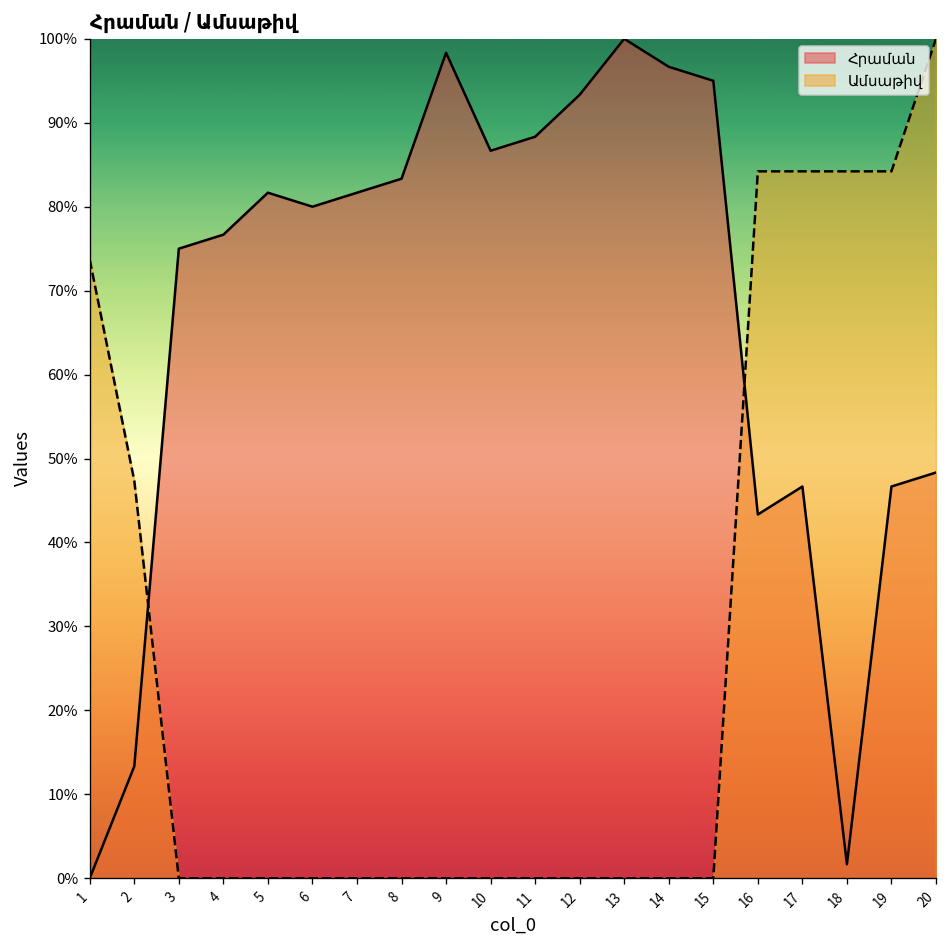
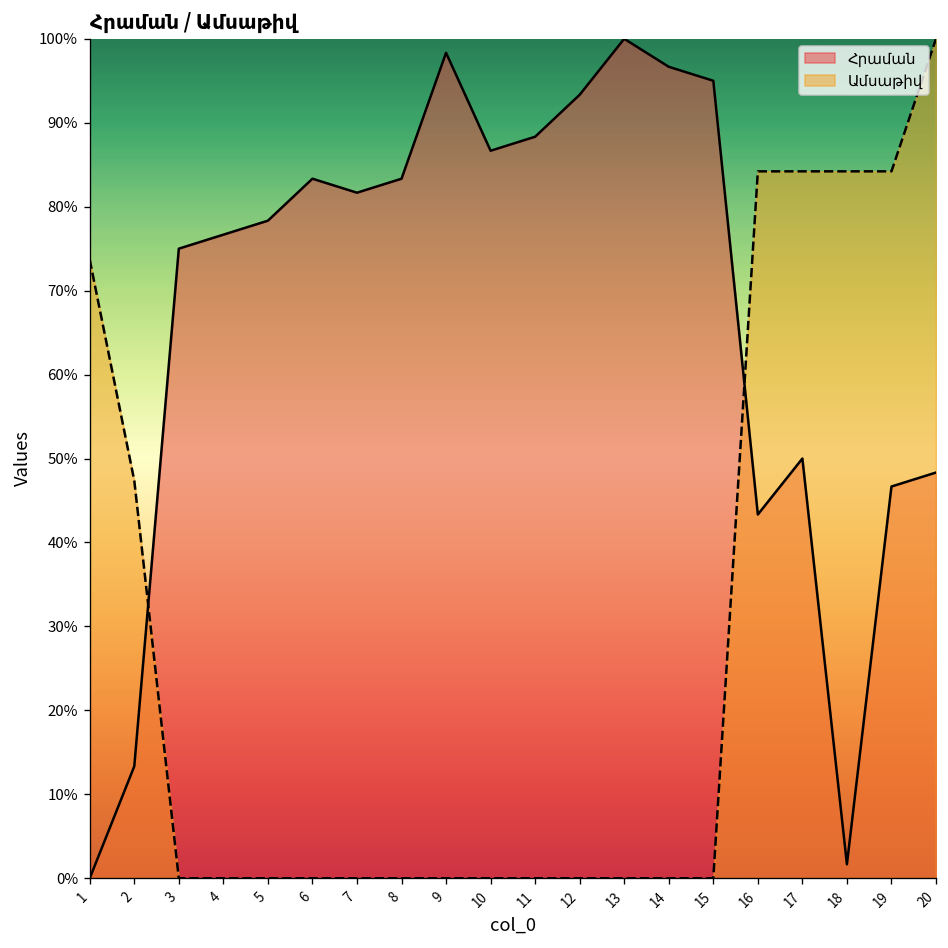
  {
    "Հրաման": {
      "1": "0%",
      "2": "13%",
      "3": "75%",
      "4": "77%",
-     "5": "82%",
-     "6": "80%",
+     "5": "78%",
+     "6": "83%",
      "7": "82%",
      "8": "83%",
      "9": "98%",
      "10": "87%",
      "11": "88%",
      "12": "93%",
      "13": "100%",
      "14": "97%",
      "15": "95%",
      "16": "43%",
-     "17": "47%",
+     "17": "50%",
      "18": "2%",
      "19": "47%",
      "20": "48%"
    },
    "Ամսաթիվ": {
      "1": "74%",
      "2": "47%",
      "3": "0%",
      "4": "0%",
      "5": "0%",
      "6": "0%",
      "7": "0%",
      "8": "0%",
      "9": "0%",
      "10": "0%",
      "11": "0%",
      "12": "0%",
      "13": "0%",
      "14": "0%",
      "15": "0%",
      "16": "84%",
      "17": "84%",
      "18": "84%",
      "19": "84%",
      "20": "100%"
    }
  }
